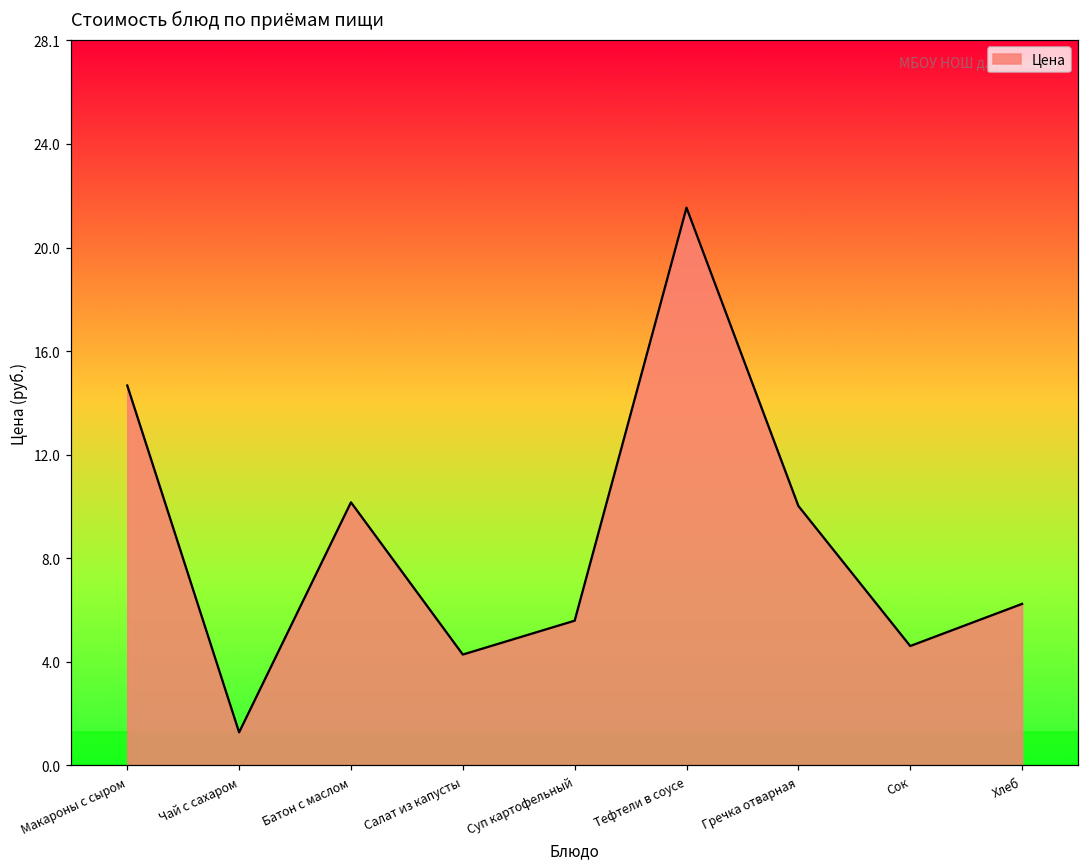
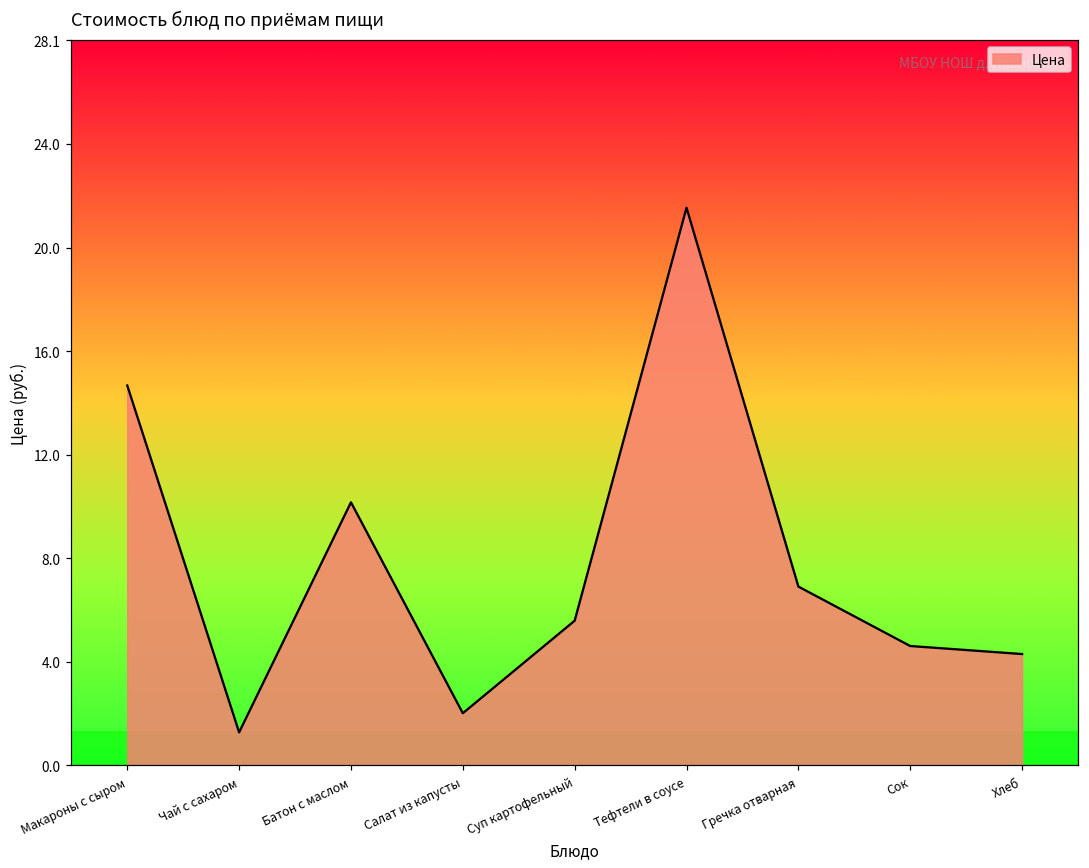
  {
    "Макароны с сыром": 14.7,
    "Батон с маслом": 10.2,
-   "Салат из капусты": 4.3,
+   "Салат из капусты": 2.0,
    "Суп картофельный": 5.6,
    "Тефтели в соусе": 21.6,
-   "Гречка отварная": 10.0,
+   "Гречка отварная": 6.9,
    "Сок": 4.6,
-   "Хлеб": 6.3
+   "Хлеб": 4.3
  }
